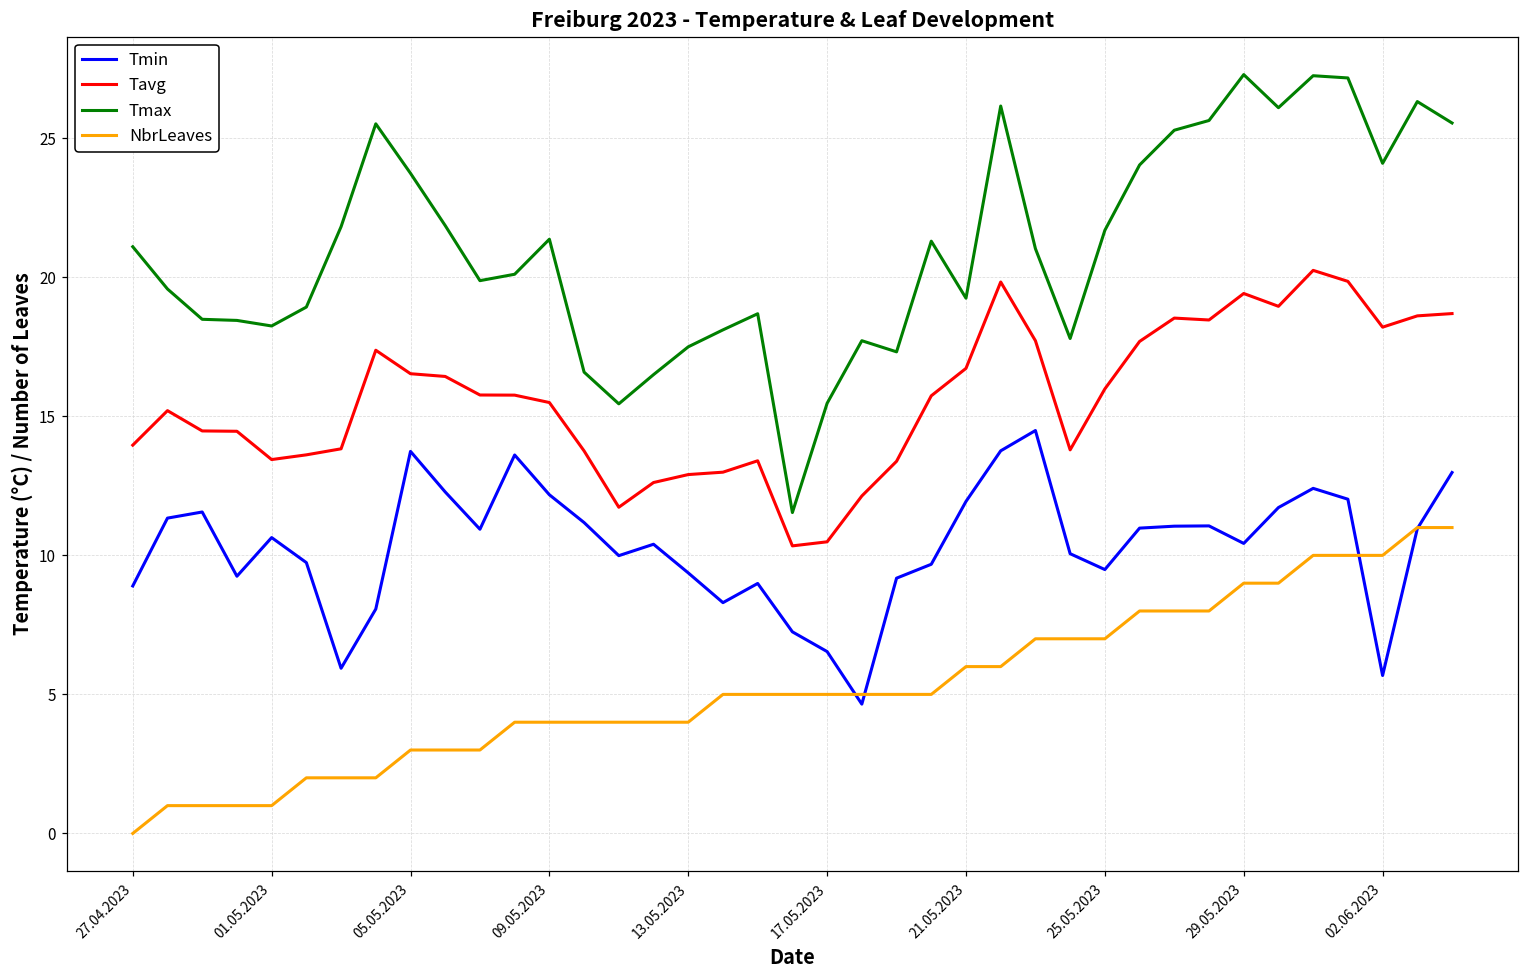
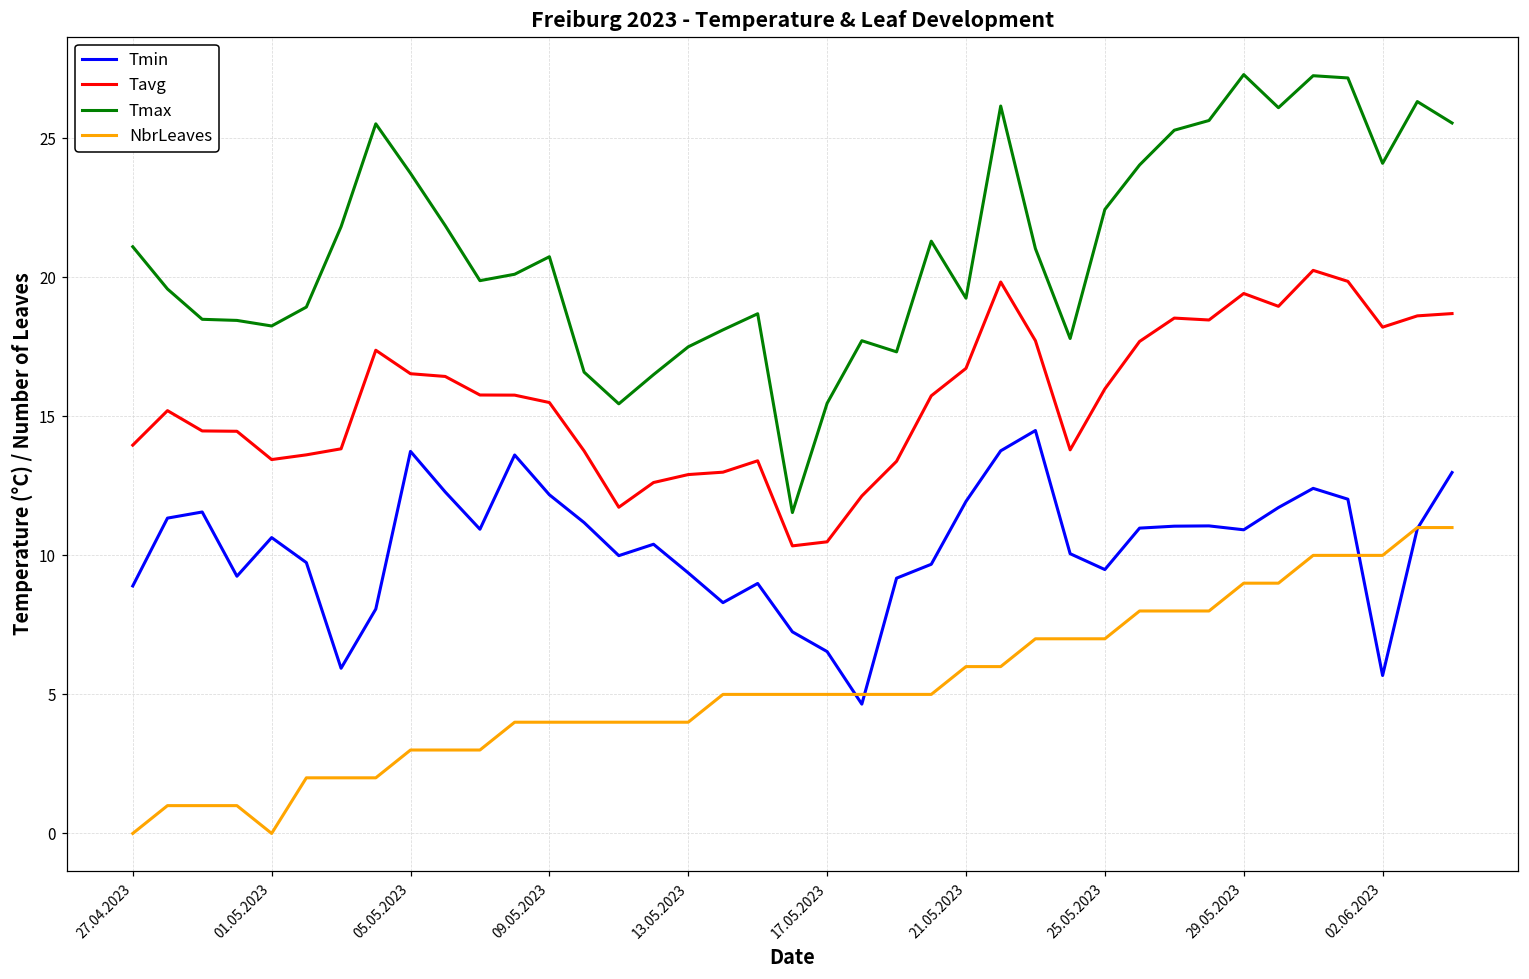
  {
    "Tmin": {
      "27.04.2023": 8.9,
      "01.05.2023": 10.6,
      "05.05.2023": 13.7,
      "09.05.2023": 12.2,
      "13.05.2023": 9.4,
      "17.05.2023": 6.5,
      "21.05.2023": 11.9,
      "25.05.2023": 9.5,
-     "29.05.2023": 10.4,
+     "29.05.2023": 10.9,
      "02.06.2023": 5.7
    },
    "Tavg": {
      "27.04.2023": 14.0,
      "01.05.2023": 13.4,
      "05.05.2023": 16.5,
      "09.05.2023": 15.5,
      "13.05.2023": 12.9,
      "17.05.2023": 10.5,
      "21.05.2023": 16.7,
      "25.05.2023": 16.0,
      "29.05.2023": 19.4,
      "02.06.2023": 18.2
    },
    "Tmax": {
      "27.04.2023": 21.1,
      "01.05.2023": 18.3,
      "05.05.2023": 23.7,
-     "09.05.2023": 21.4,
+     "09.05.2023": 20.7,
      "13.05.2023": 17.5,
      "17.05.2023": 15.5,
      "21.05.2023": 19.3,
-     "25.05.2023": 21.7,
+     "25.05.2023": 22.4,
      "29.05.2023": 27.3,
      "02.06.2023": 24.1
    },
    "NbrLeaves": {
      "27.04.2023": 0,
-     "01.05.2023": 1,
+     "01.05.2023": 0,
      "05.05.2023": 3,
      "09.05.2023": 4,
      "13.05.2023": 4,
      "17.05.2023": 5,
      "21.05.2023": 6,
      "25.05.2023": 7,
      "29.05.2023": 9,
      "02.06.2023": 10
    }
  }
